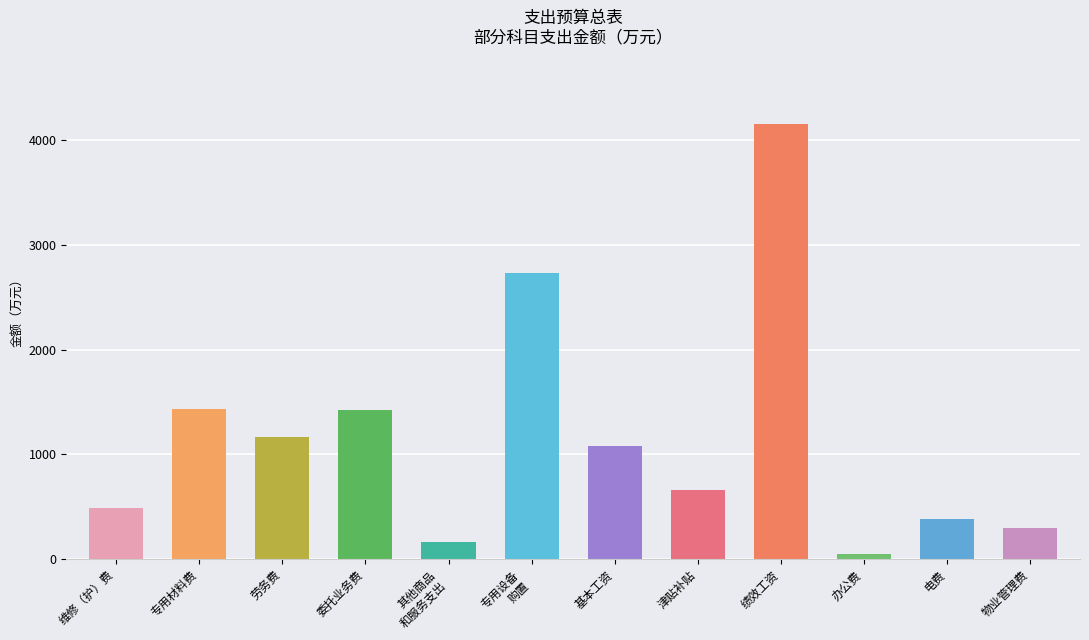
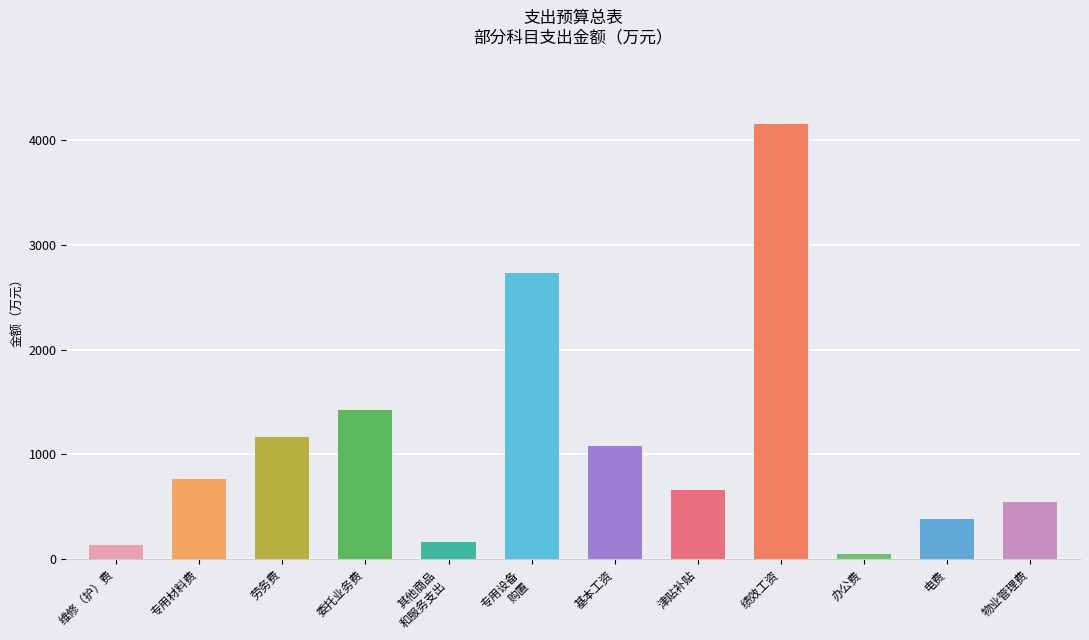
  {
-   "维修（护）费": 480,
-   "专用材料费": 1430,
+   "维修（护）费": 130,
+   "专用材料费": 760,
    "劳务费": 1170,
    "委托业务费": 1430,
    "其他商品 和服务支出": 160,
    "专用设备 购置": 2730,
    "基本工资": 1080,
    "津贴补贴": 650,
    "绩效工资": 4150,
    "办公费": 50,
    "电费": 380,
-   "物业管理费": 290
+   "物业管理费": 540
  }
